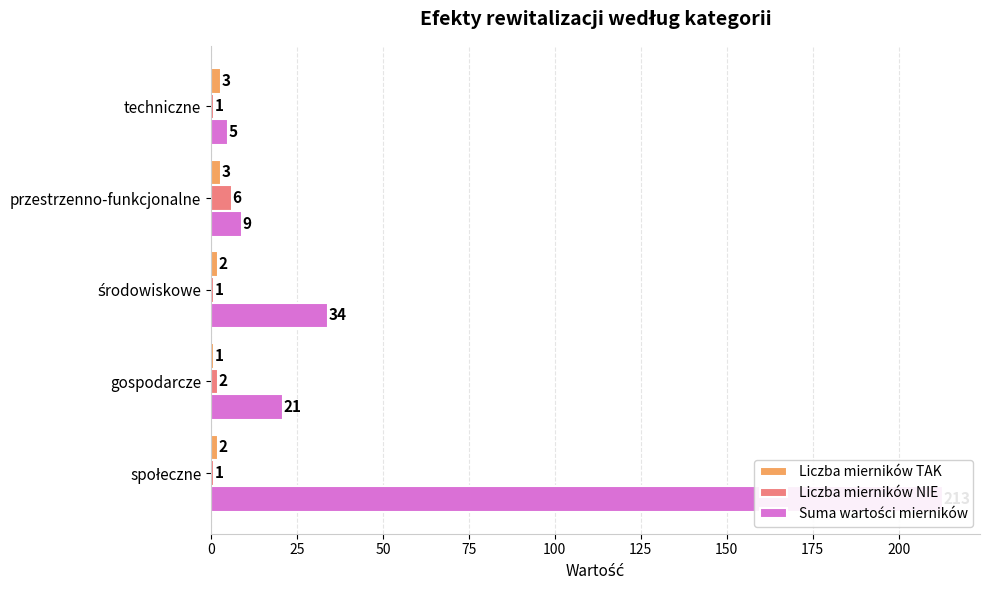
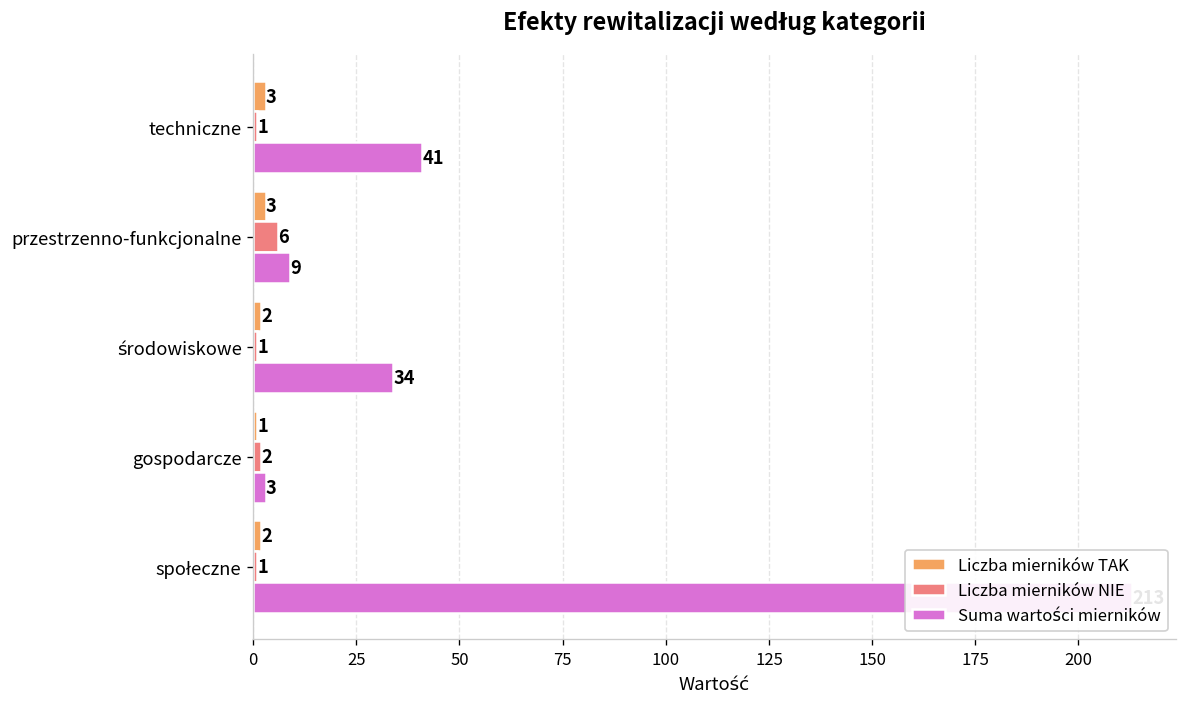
  {
    "Suma wartości mierników": {
-     "techniczne": 5,
+     "techniczne": 41,
      "przestrzenno-funkcjonalne": 9,
      "środowiskowe": 34,
-     "gospodarcze": 21
+     "gospodarcze": 3
    }
  }
